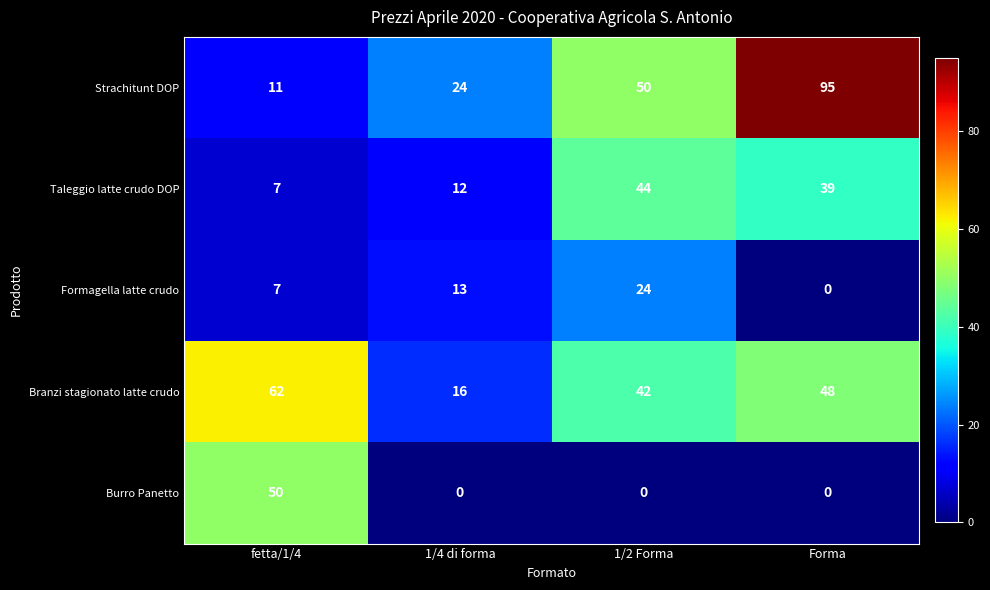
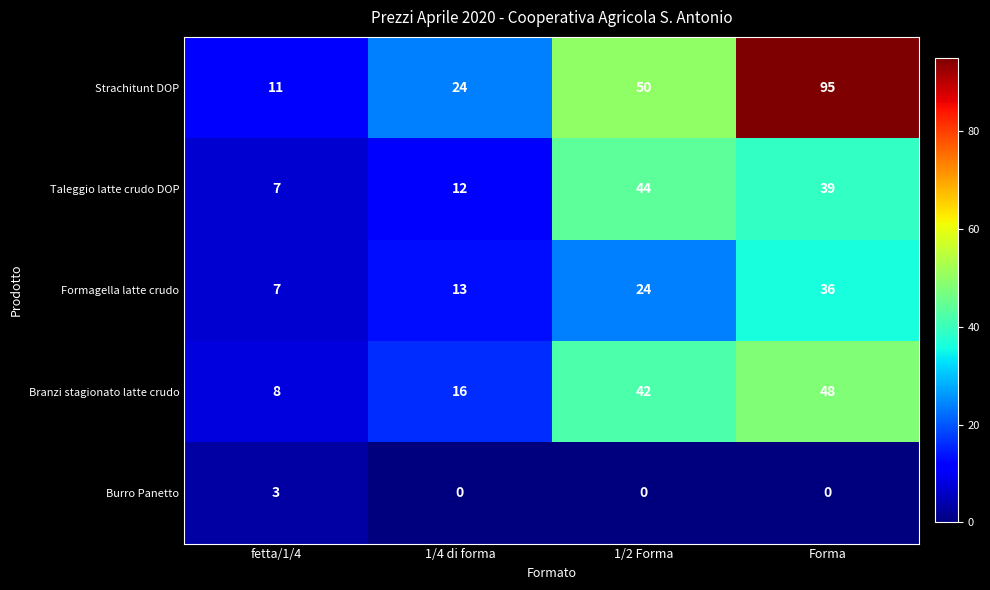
  {
    "Strachitunt DOP": {
      "fetta/1/4": 11,
      "1/4 di forma": 24,
      "1/2 Forma": 50,
      "Forma": 95
    },
    "Taleggio latte crudo DOP": {
      "fetta/1/4": 7,
      "1/4 di forma": 12,
      "1/2 Forma": 44,
      "Forma": 39
    },
    "Formagella latte crudo": {
      "fetta/1/4": 7,
      "1/4 di forma": 13,
      "1/2 Forma": 24,
-     "Forma": 0
+     "Forma": 36
    },
    "Branzi stagionato latte crudo": {
-     "fetta/1/4": 62,
+     "fetta/1/4": 8,
      "1/4 di forma": 16,
      "1/2 Forma": 42,
      "Forma": 48
    },
    "Burro Panetto": {
-     "fetta/1/4": 50,
+     "fetta/1/4": 3,
      "1/4 di forma": 0,
      "1/2 Forma": 0,
      "Forma": 0
    }
  }
